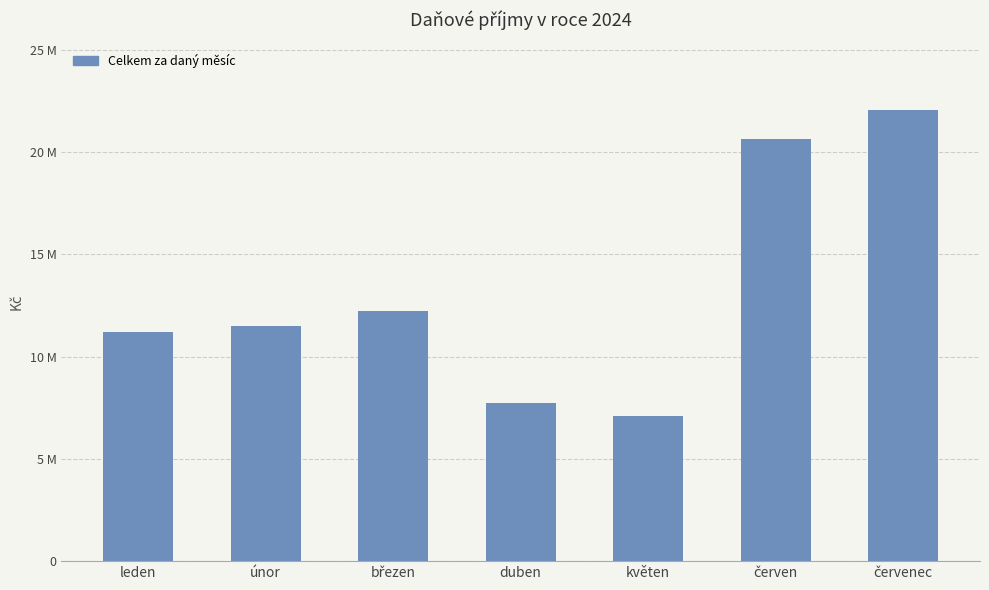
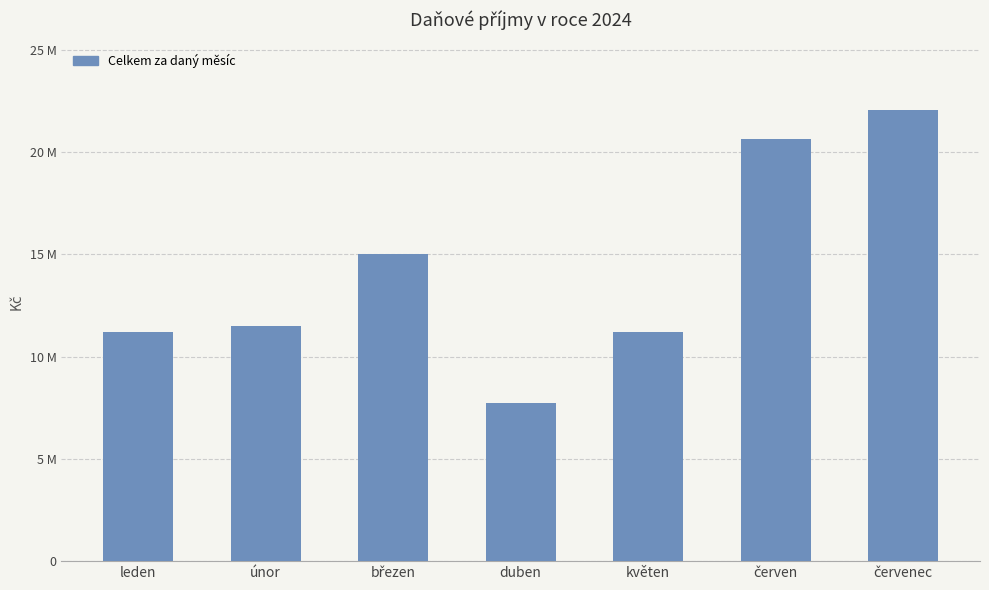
  {
    "leden": 11200000,
    "únor": 11500000,
-   "březen": 12200000,
+   "březen": 15000000,
    "duben": 7700000,
-   "květen": 7100000,
+   "květen": 11200000,
    "červen": 20700000,
    "červenec": 22100000
  }
